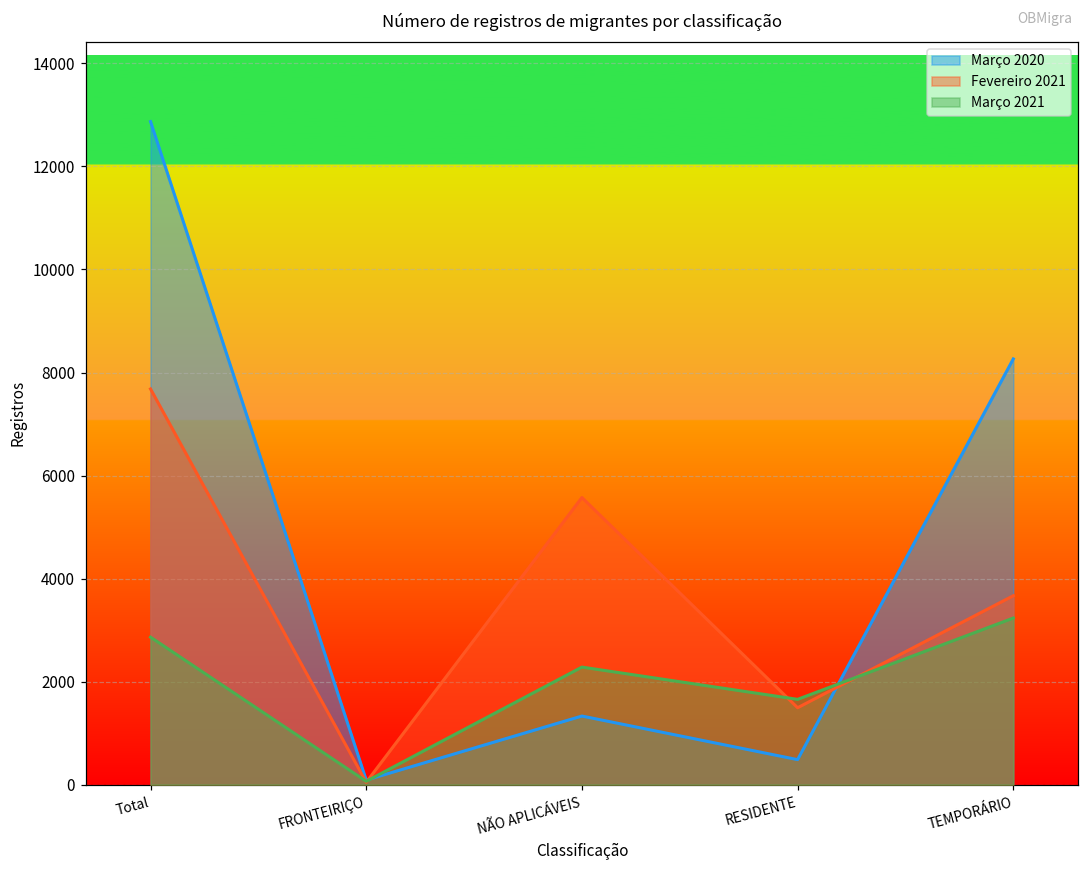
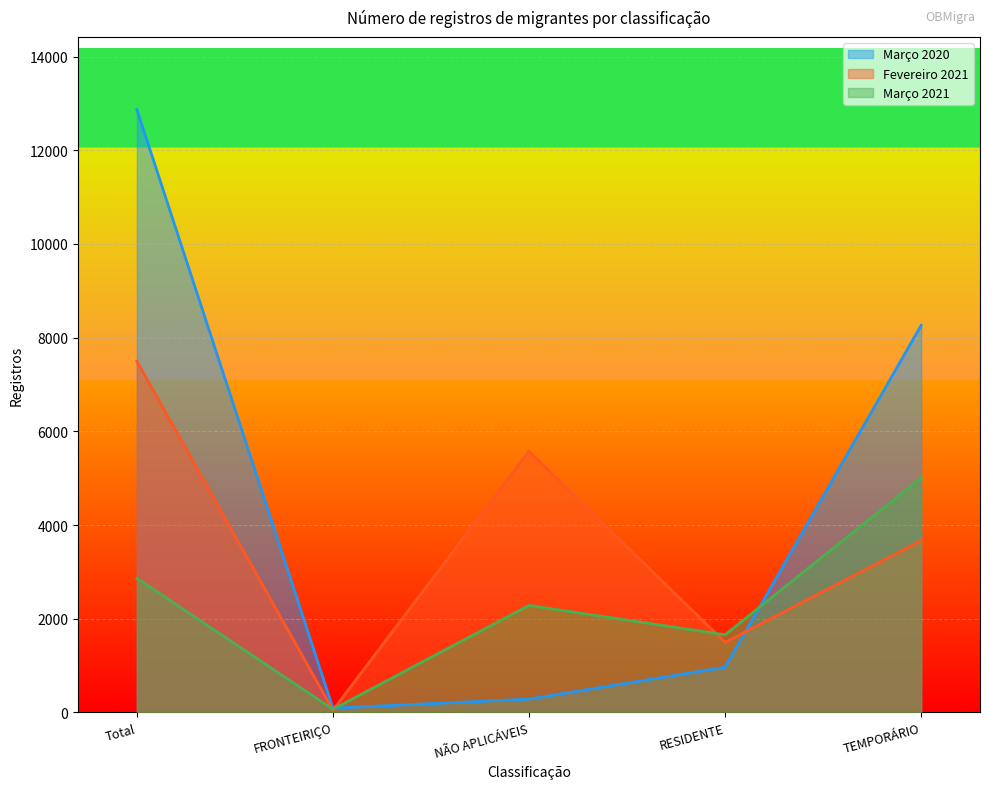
  {
    "Março 2020": {
      "Total": 12900,
-     "NÃO APLICÁVEIS": 1300,
-     "RESIDENTE": 500,
+     "NÃO APLICÁVEIS": 300,
+     "RESIDENTE": 1000,
      "TEMPORÁRIO": 8300
    },
    "Fevereiro 2021": {
-     "Total": 7700,
+     "Total": 7500,
      "NÃO APLICÁVEIS": 5600,
      "RESIDENTE": 1500,
      "TEMPORÁRIO": 3700
    },
    "Março 2021": {
      "Total": 2900,
      "NÃO APLICÁVEIS": 2300,
      "RESIDENTE": 1700,
-     "TEMPORÁRIO": 3200
+     "TEMPORÁRIO": 5000
    }
  }
